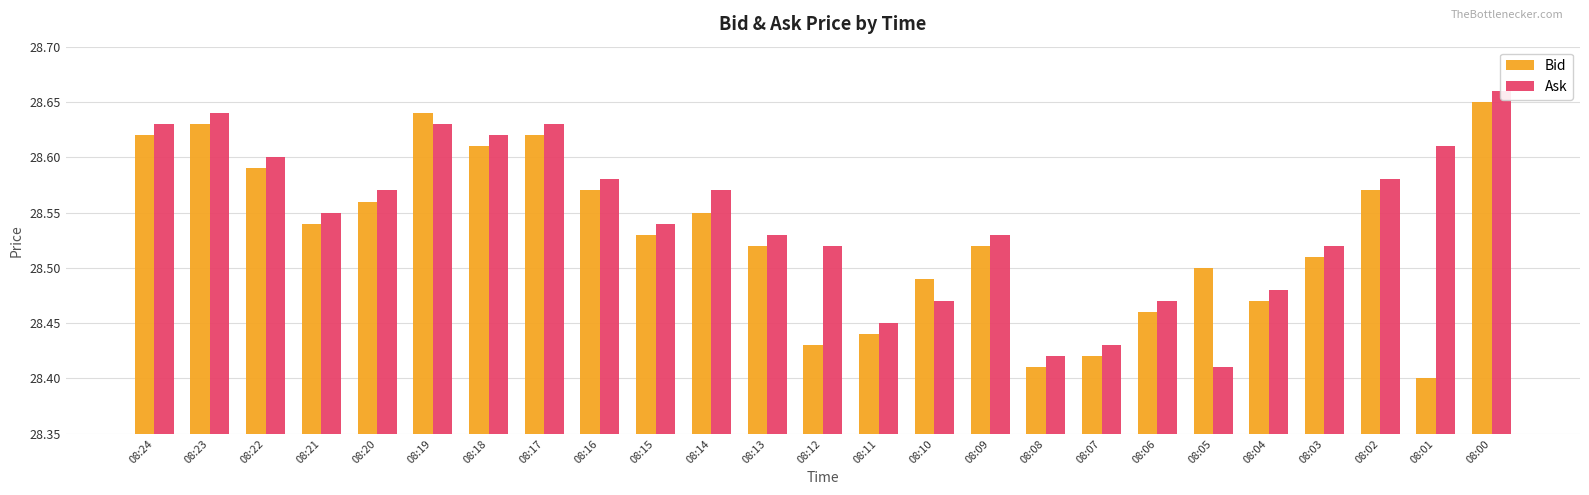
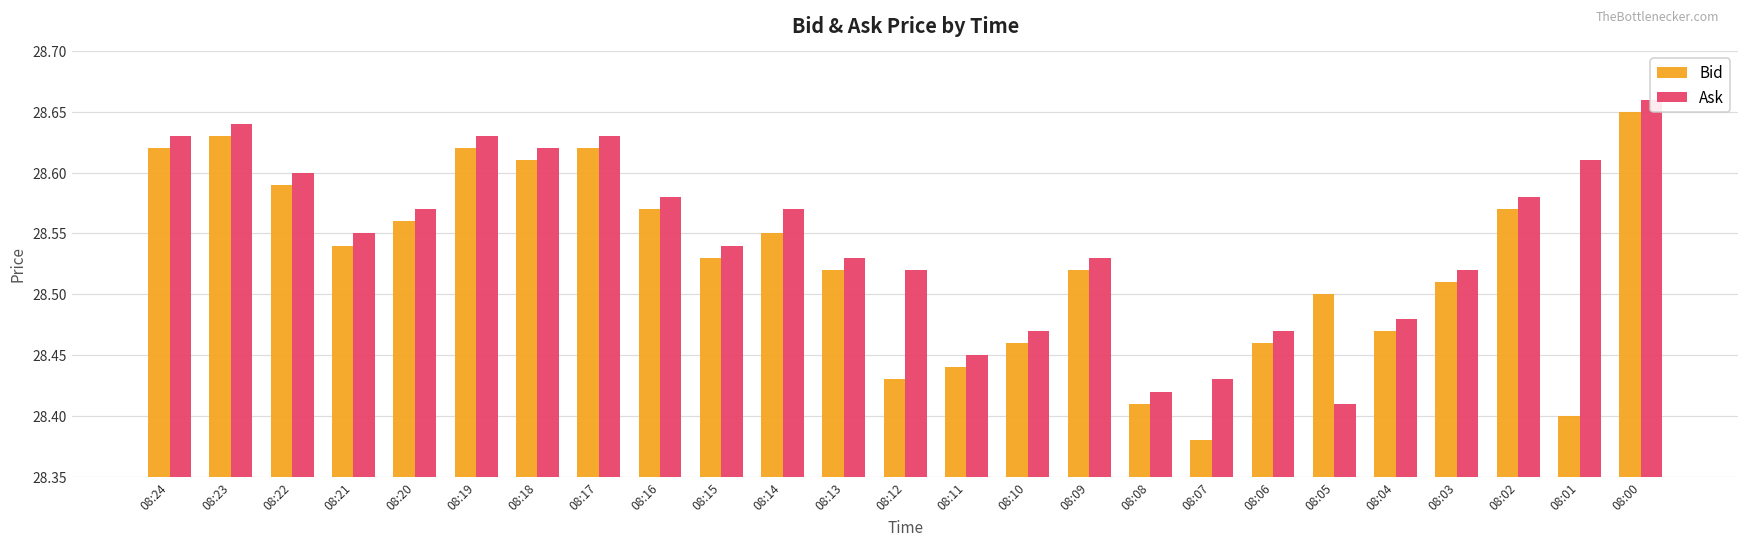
  {
    "Bid": {
      "08:24": 28.62,
      "08:23": 28.63,
      "08:22": 28.59,
      "08:21": 28.54,
      "08:20": 28.56,
-     "08:19": 28.64,
+     "08:19": 28.62,
      "08:18": 28.61,
      "08:17": 28.62,
      "08:16": 28.57,
      "08:15": 28.53,
      "08:14": 28.55,
      "08:13": 28.52,
      "08:12": 28.43,
      "08:11": 28.44,
-     "08:10": 28.49,
+     "08:10": 28.46,
      "08:09": 28.52,
      "08:08": 28.41,
-     "08:07": 28.42,
+     "08:07": 28.38,
      "08:06": 28.46,
      "08:05": 28.50,
      "08:04": 28.47,
      "08:03": 28.51,
      "08:02": 28.57,
      "08:01": 28.40,
      "08:00": 28.65
    },
    "Ask": {
      "08:24": 28.63,
      "08:23": 28.64,
      "08:22": 28.60,
      "08:21": 28.55,
      "08:20": 28.57,
      "08:19": 28.63,
      "08:18": 28.62,
      "08:17": 28.63,
      "08:16": 28.58,
      "08:15": 28.54,
      "08:14": 28.57,
      "08:13": 28.53,
      "08:12": 28.52,
      "08:11": 28.45,
      "08:10": 28.47,
      "08:09": 28.53,
      "08:08": 28.42,
      "08:07": 28.43,
      "08:06": 28.47,
      "08:05": 28.41,
      "08:04": 28.48,
      "08:03": 28.52,
      "08:02": 28.58,
      "08:01": 28.61
    }
  }
